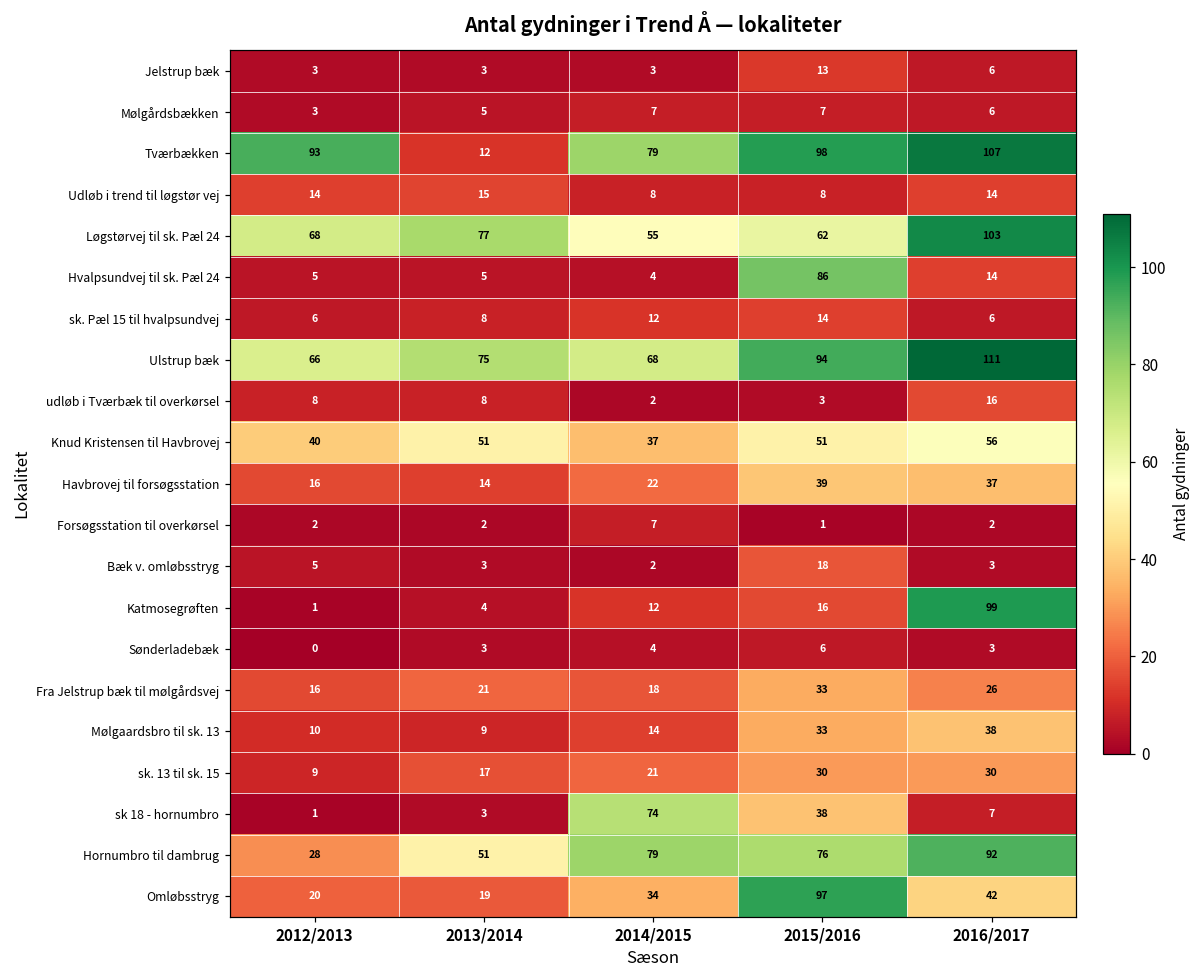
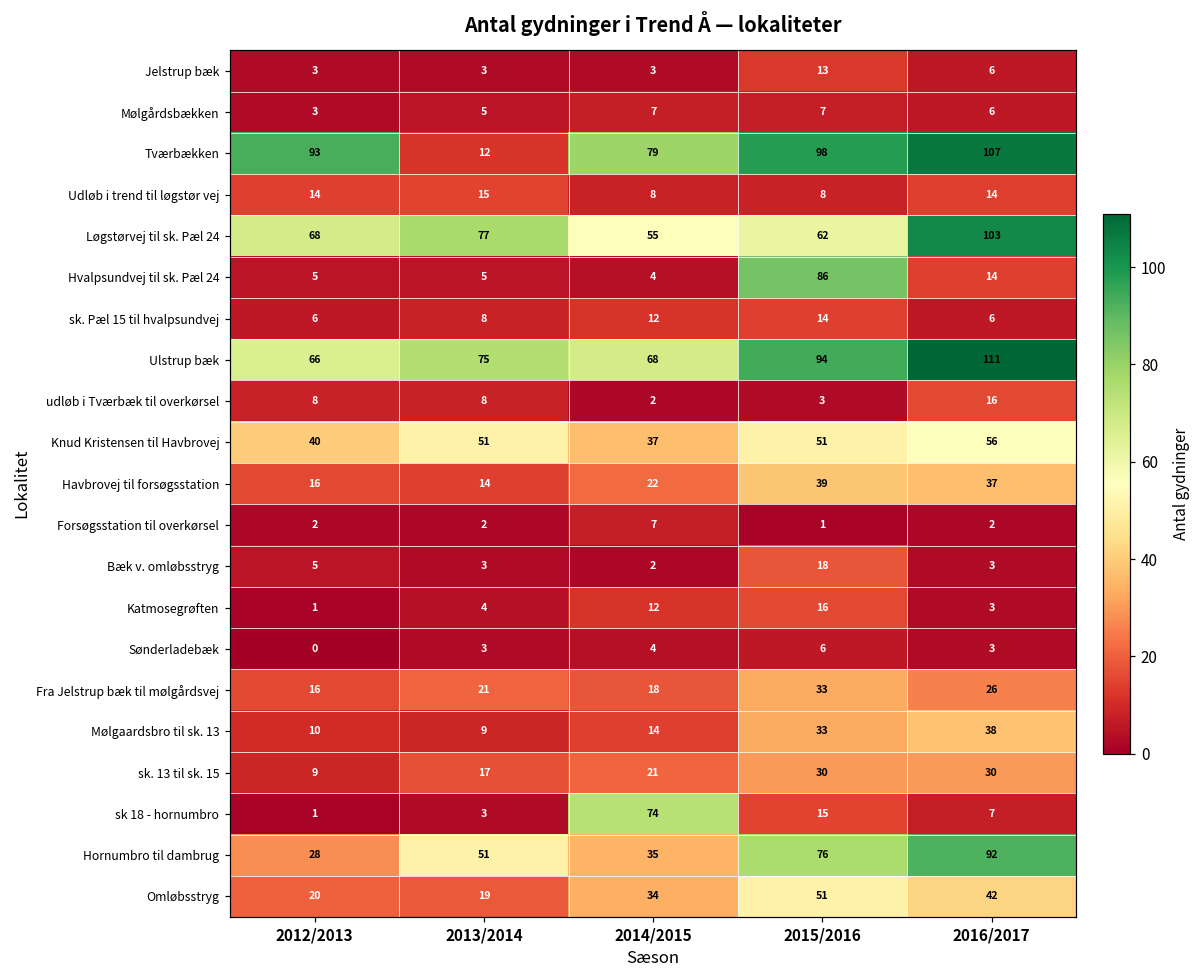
  {
    "Jelstrup bæk": {
      "2012/2013": 3,
      "2013/2014": 3,
      "2014/2015": 3,
      "2015/2016": 13,
      "2016/2017": 6
    },
    "Mølgårdsbækken": {
      "2012/2013": 3,
      "2013/2014": 5,
      "2014/2015": 7,
      "2015/2016": 7,
      "2016/2017": 6
    },
    "Tværbækken": {
      "2012/2013": 93,
      "2013/2014": 12,
      "2014/2015": 79,
      "2015/2016": 98,
      "2016/2017": 107
    },
    "Udløb i trend til løgstør vej": {
      "2012/2013": 14,
      "2013/2014": 15,
      "2014/2015": 8,
      "2015/2016": 8,
      "2016/2017": 14
    },
    "Løgstørvej til sk. Pæl 24": {
      "2012/2013": 68,
      "2013/2014": 77,
      "2014/2015": 55,
      "2015/2016": 62,
      "2016/2017": 103
    },
    "Hvalpsundvej til sk. Pæl 24": {
      "2012/2013": 5,
      "2013/2014": 5,
      "2014/2015": 4,
      "2015/2016": 86,
      "2016/2017": 14
    },
    "sk. Pæl 15 til hvalpsundvej": {
      "2012/2013": 6,
      "2013/2014": 8,
      "2014/2015": 12,
      "2015/2016": 14,
      "2016/2017": 6
    },
    "Ulstrup bæk": {
      "2012/2013": 66,
      "2013/2014": 75,
      "2014/2015": 68,
      "2015/2016": 94,
      "2016/2017": 111
    },
    "udløb i Tværbæk til overkørsel": {
      "2012/2013": 8,
      "2013/2014": 8,
      "2014/2015": 2,
      "2015/2016": 3,
      "2016/2017": 16
    },
    "Knud Kristensen til Havbrovej": {
      "2012/2013": 40,
      "2013/2014": 51,
      "2014/2015": 37,
      "2015/2016": 51,
      "2016/2017": 56
    },
    "Havbrovej til forsøgsstation": {
      "2012/2013": 16,
      "2013/2014": 14,
      "2014/2015": 22,
      "2015/2016": 39,
      "2016/2017": 37
    },
    "Forsøgsstation til overkørsel": {
      "2012/2013": 2,
      "2013/2014": 2,
      "2014/2015": 7,
      "2015/2016": 1,
      "2016/2017": 2
    },
    "Bæk v. omløbsstryg": {
      "2012/2013": 5,
      "2013/2014": 3,
      "2014/2015": 2,
      "2015/2016": 18,
      "2016/2017": 3
    },
    "Katmosegrøften": {
      "2012/2013": 1,
      "2013/2014": 4,
      "2014/2015": 12,
      "2015/2016": 16,
-     "2016/2017": 99
+     "2016/2017": 3
    },
    "Sønderladebæk": {
      "2012/2013": 0,
      "2013/2014": 3,
      "2014/2015": 4,
      "2015/2016": 6,
      "2016/2017": 3
    },
    "Fra Jelstrup bæk til mølgårdsvej": {
      "2012/2013": 16,
      "2013/2014": 21,
      "2014/2015": 18,
      "2015/2016": 33,
      "2016/2017": 26
    },
    "Mølgaardsbro til sk. 13": {
      "2012/2013": 10,
      "2013/2014": 9,
      "2014/2015": 14,
      "2015/2016": 33,
      "2016/2017": 38
    },
    "sk. 13 til sk. 15": {
      "2012/2013": 9,
      "2013/2014": 17,
      "2014/2015": 21,
      "2015/2016": 30,
      "2016/2017": 30
    },
    "sk 18 - hornumbro": {
      "2012/2013": 1,
      "2013/2014": 3,
      "2014/2015": 74,
-     "2015/2016": 38,
+     "2015/2016": 15,
      "2016/2017": 7
    },
    "Hornumbro til dambrug": {
      "2012/2013": 28,
      "2013/2014": 51,
-     "2014/2015": 79,
+     "2014/2015": 35,
      "2015/2016": 76,
      "2016/2017": 92
    },
    "Omløbsstryg": {
      "2012/2013": 20,
      "2013/2014": 19,
      "2014/2015": 34,
-     "2015/2016": 97,
+     "2015/2016": 51,
      "2016/2017": 42
    }
  }
